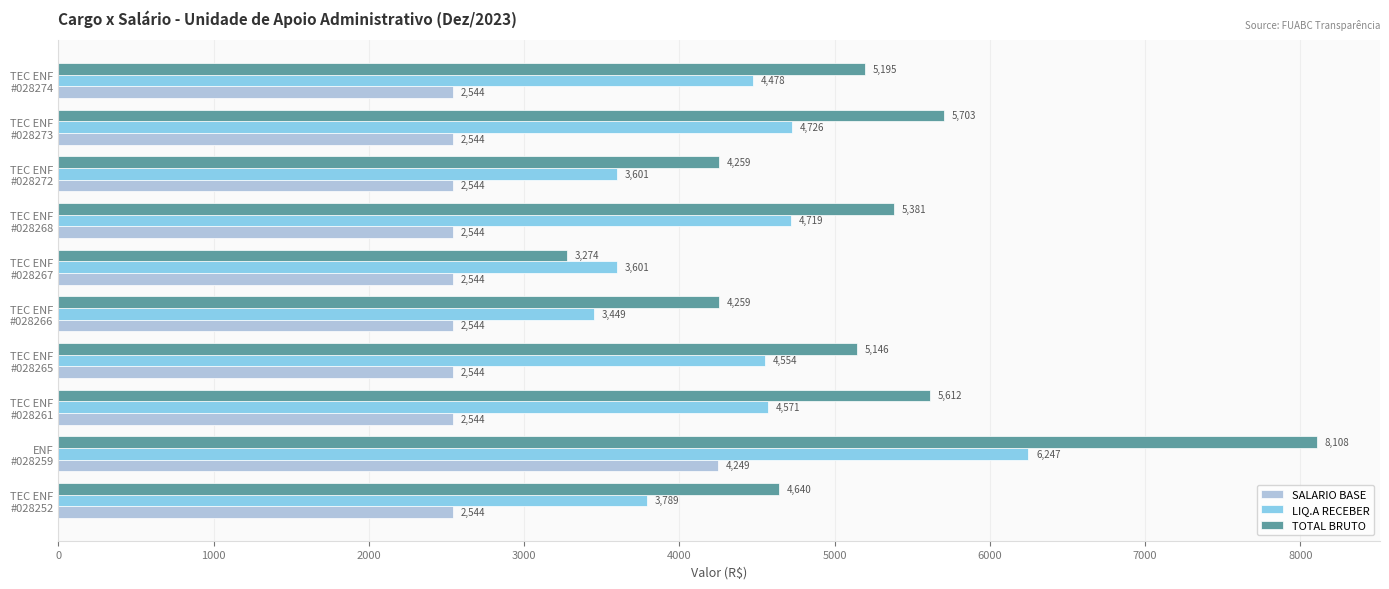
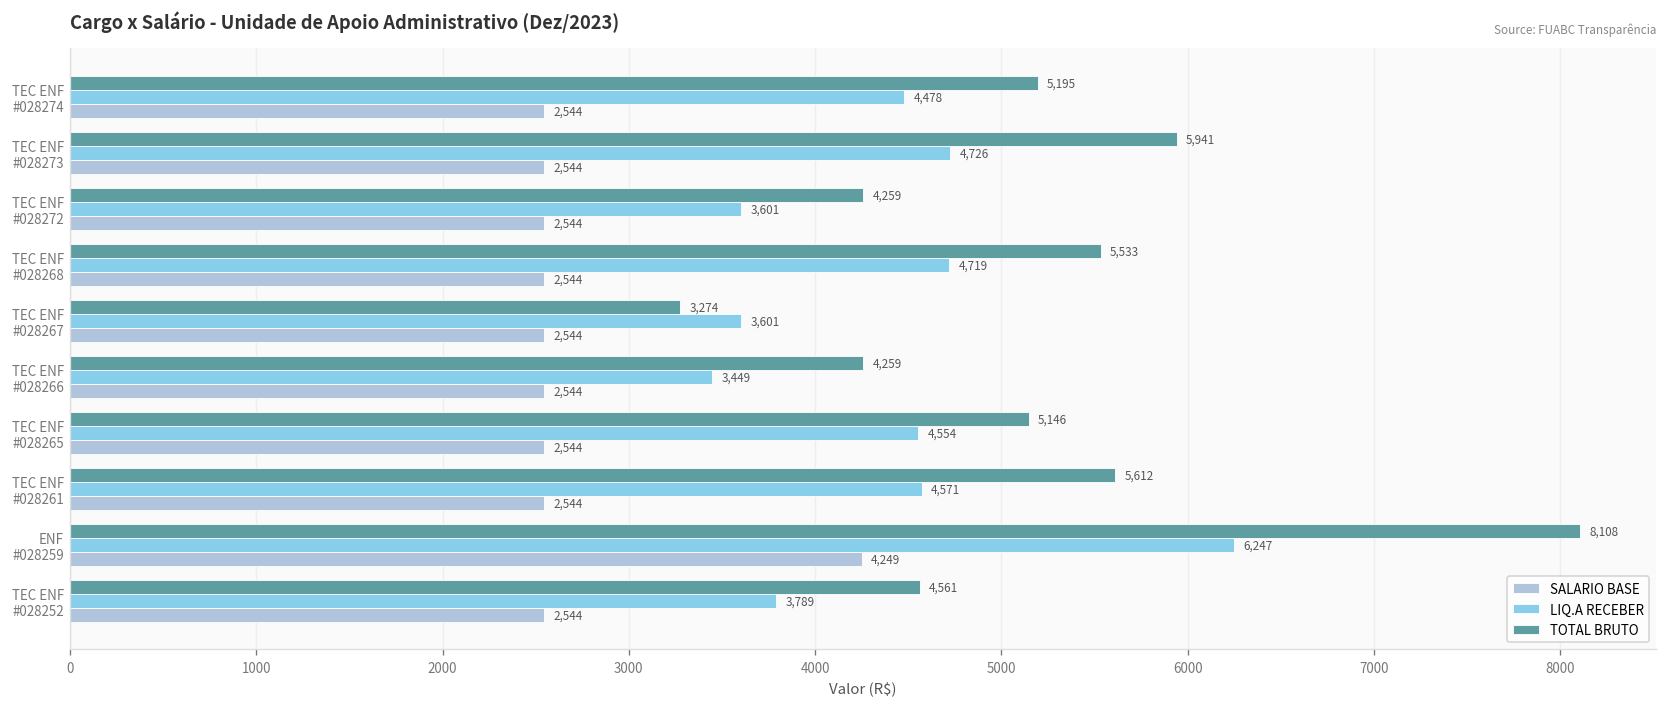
  {
    "TOTAL BRUTO": {
      "TEC ENF #028274": "5,195",
-     "TEC ENF #028273": "5,703",
+     "TEC ENF #028273": "5,941",
      "TEC ENF #028272": "4,259",
-     "TEC ENF #028268": "5,381",
+     "TEC ENF #028268": "5,533",
      "TEC ENF #028267": "3,274",
      "TEC ENF #028266": "4,259",
      "TEC ENF #028265": "5,146",
      "TEC ENF #028261": "5,612",
      "ENF #028259": "8,108",
-     "TEC ENF #028252": "4,640"
+     "TEC ENF #028252": "4,561"
    }
  }
